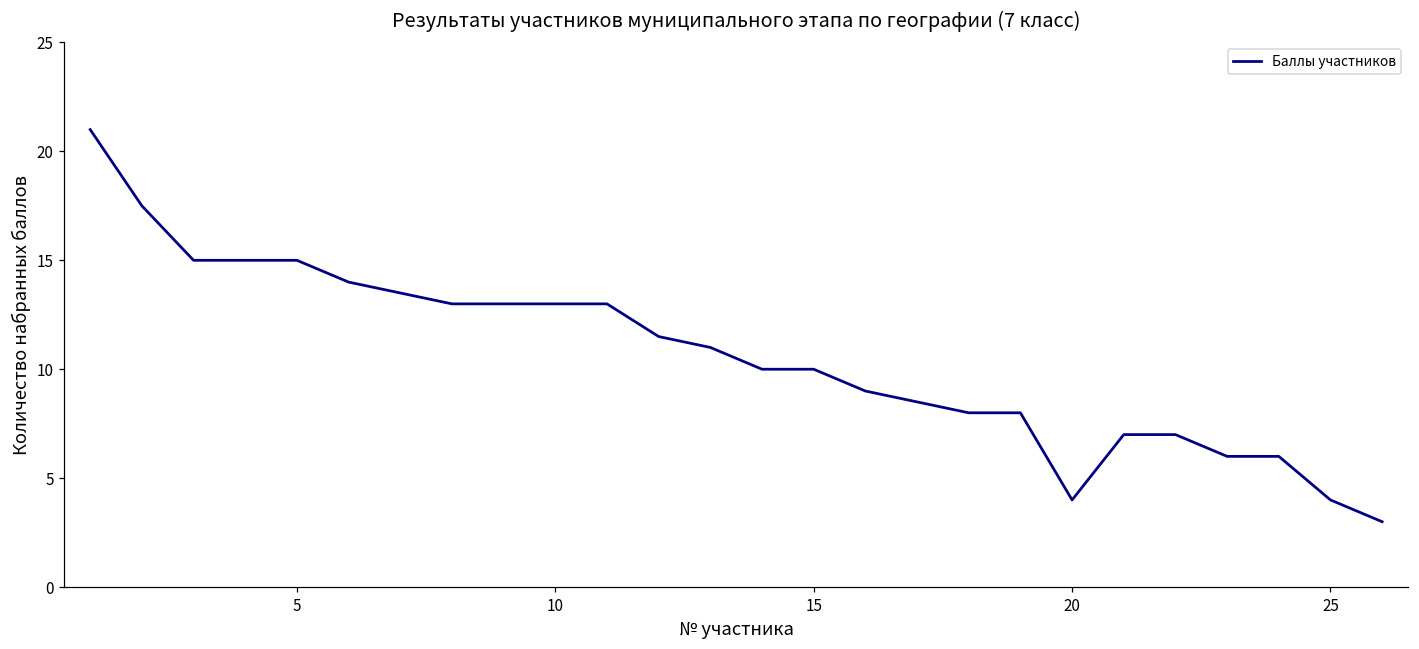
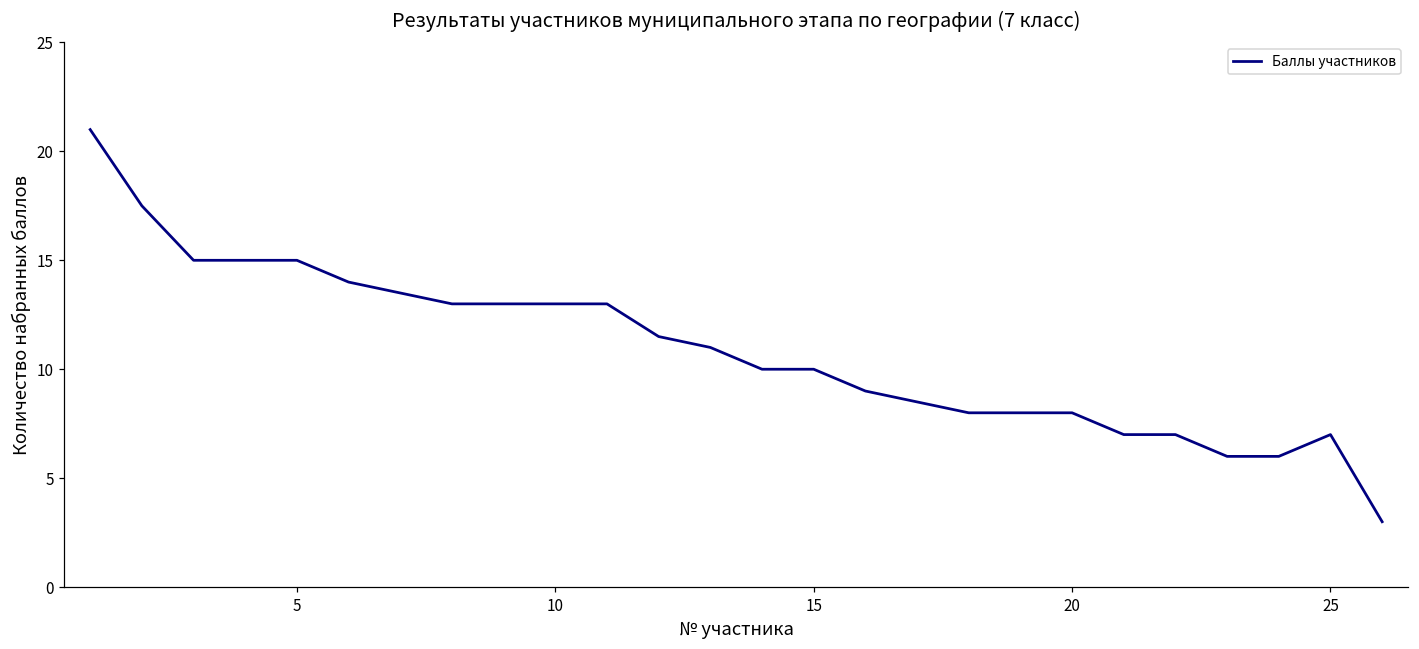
  {
    "5": 15,
    "10": 13,
    "15": 10,
-   "20": 4,
-   "25": 4
+   "20": 8,
+   "25": 7
  }
